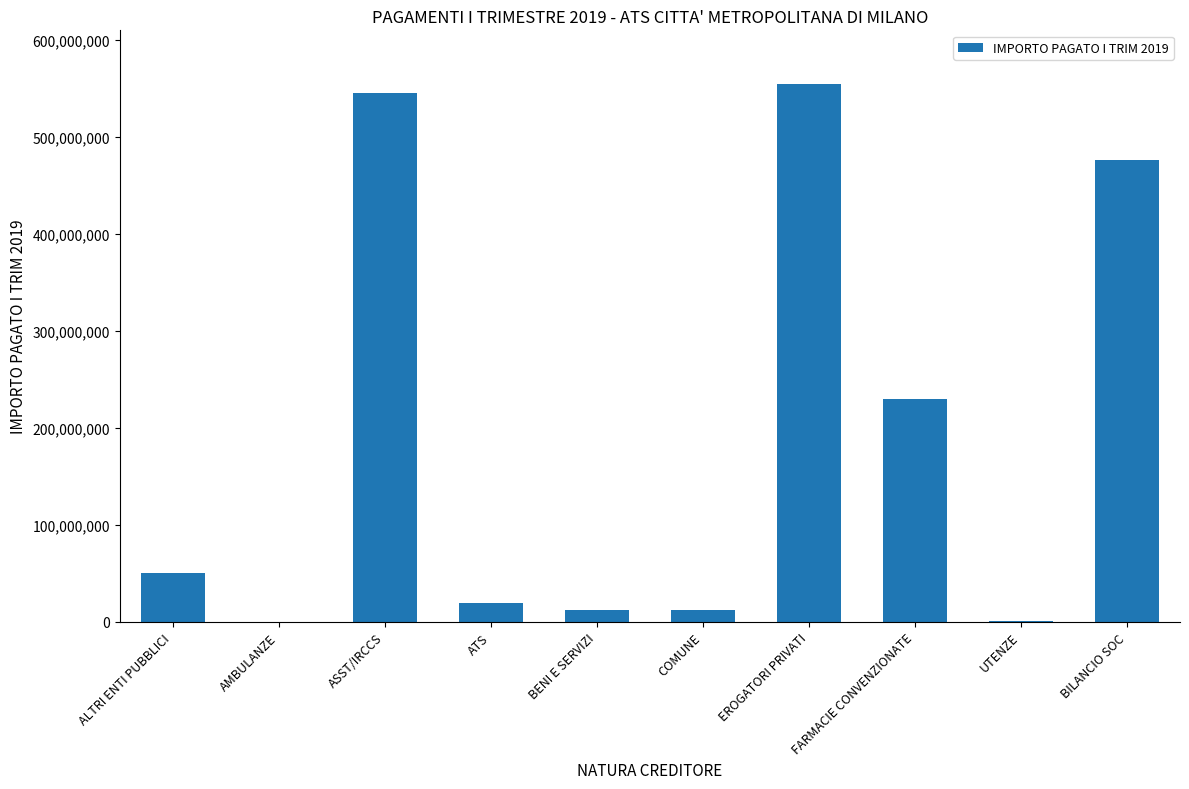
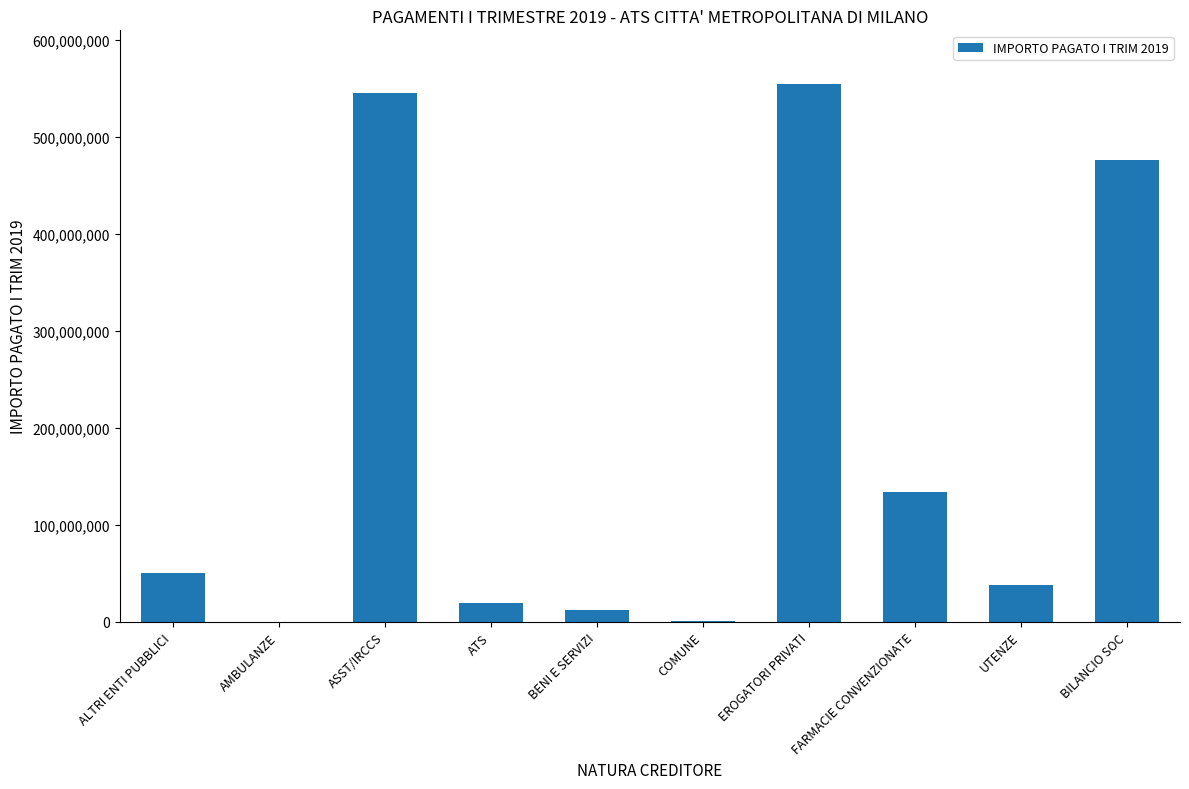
  {
    "ALTRI ENTI PUBBLICI": "50,000,000",
    "ASST/IRCCS": "550,000,000",
    "ATS": "20,000,000",
    "BENI E SERVIZI": "10,000,000",
-   "COMUNE": "10,000,000",
+   "COMUNE": "0",
    "EROGATORI PRIVATI": "550,000,000",
-   "FARMACIE CONVENZIONATE": "230,000,000",
-   "UTENZE": "0",
+   "FARMACIE CONVENZIONATE": "130,000,000",
+   "UTENZE": "40,000,000",
    "BILANCIO SOC": "480,000,000"
  }
